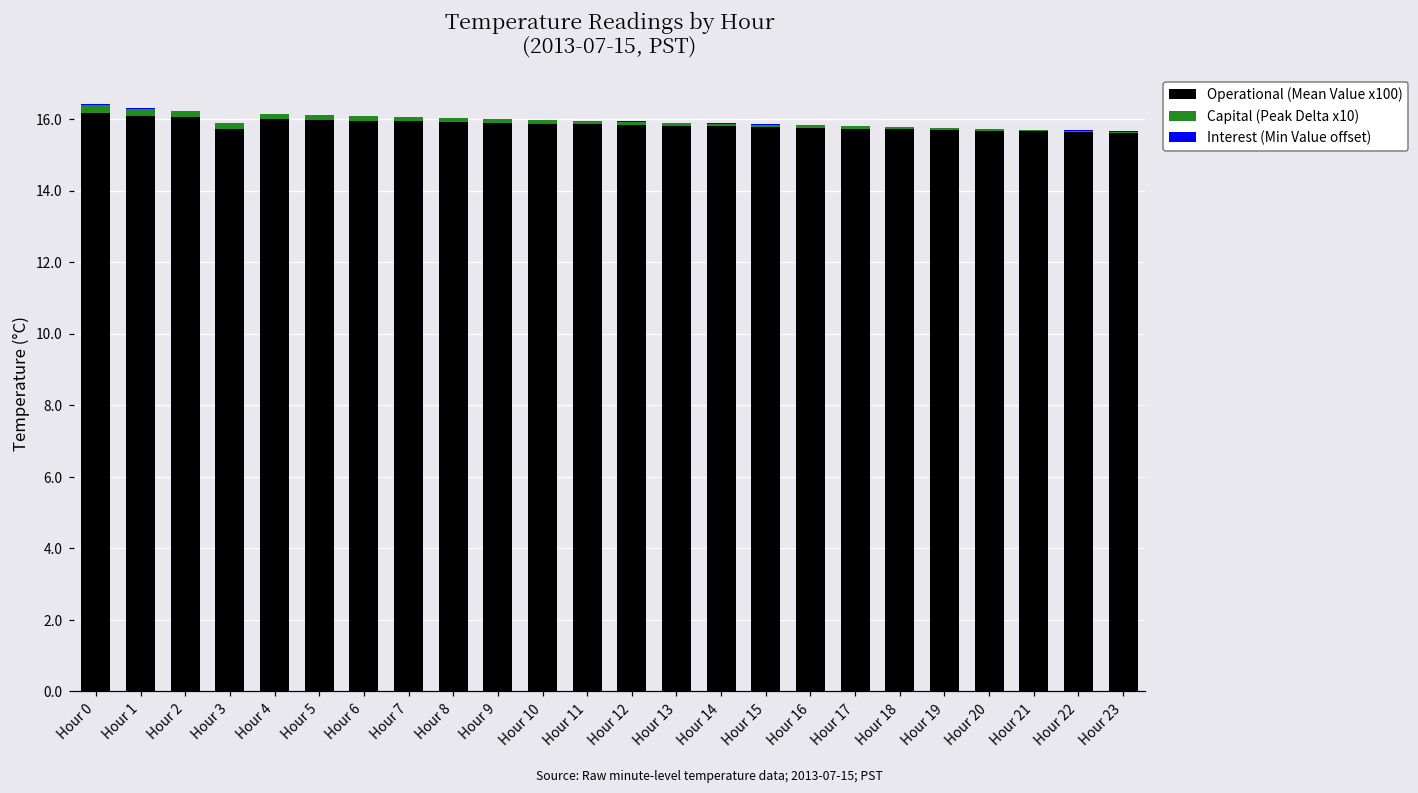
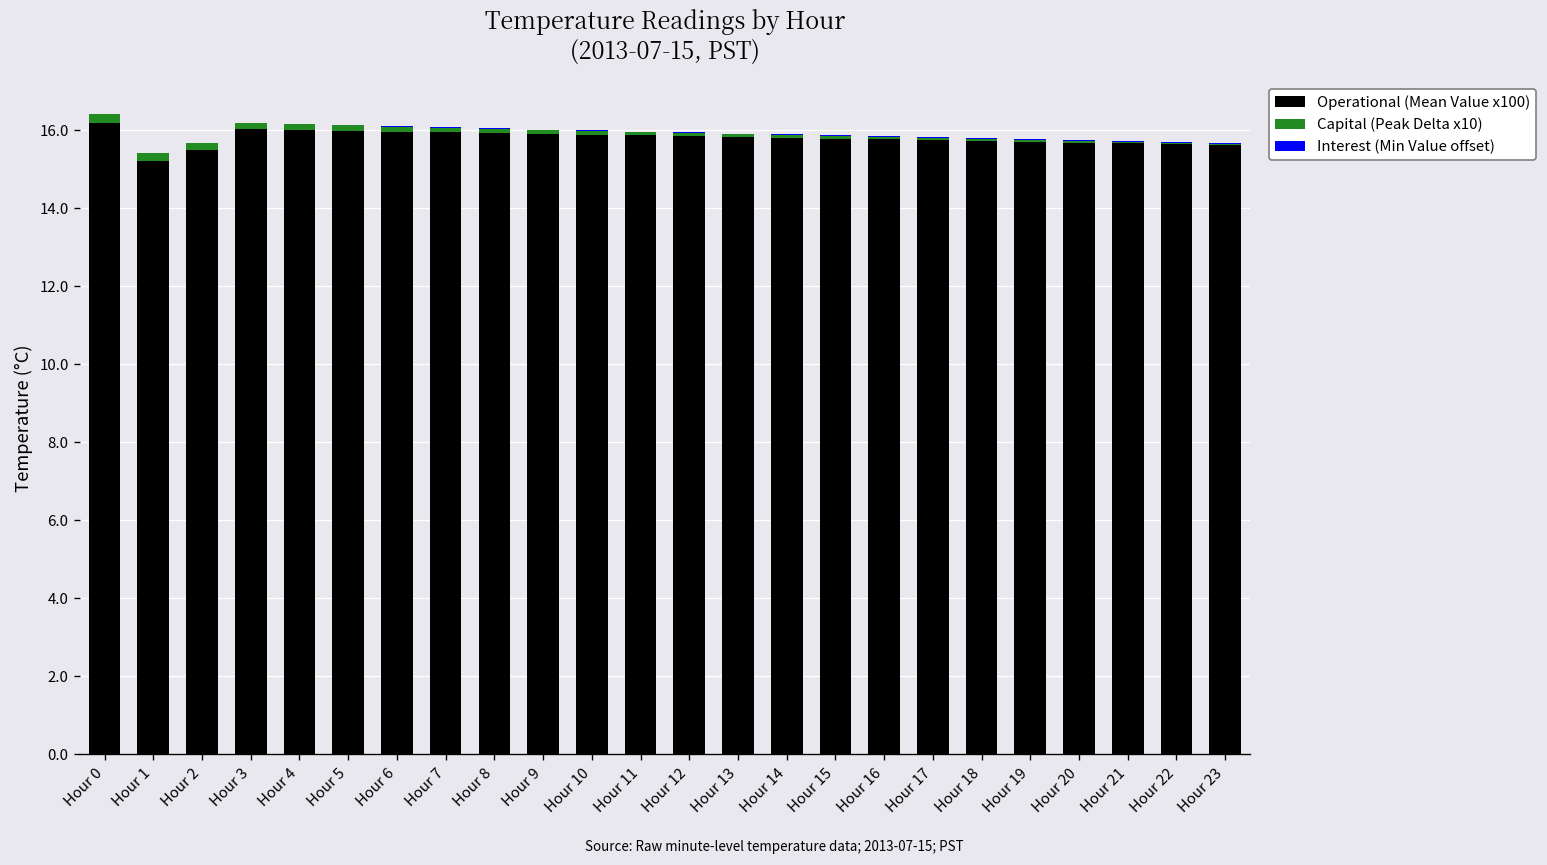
  {
    "Operational (Mean Value x100)": {
      "Hour 0": 16.2,
-     "Hour 1": 16.1,
-     "Hour 2": 16.1,
-     "Hour 3": 15.7,
+     "Hour 1": 15.2,
+     "Hour 2": 15.5,
+     "Hour 3": 16.0,
      "Hour 4": 16.0,
      "Hour 5": 16.0,
      "Hour 6": 16.0,
      "Hour 7": 15.9,
      "Hour 8": 15.9,
      "Hour 9": 15.9,
      "Hour 10": 15.9,
      "Hour 11": 15.9,
      "Hour 12": 15.8,
      "Hour 13": 15.8,
      "Hour 14": 15.8,
      "Hour 15": 15.8,
      "Hour 16": 15.8,
      "Hour 17": 15.7,
      "Hour 18": 15.7,
      "Hour 19": 15.7,
      "Hour 20": 15.7,
      "Hour 21": 15.7,
      "Hour 22": 15.6,
      "Hour 23": 15.6
    },
    "Capital (Peak Delta x10)": {
      "Hour 0": 0.2,
      "Hour 1": 0.2,
      "Hour 2": 0.2,
      "Hour 3": 0.2,
      "Hour 4": 0.1,
      "Hour 5": 0.1,
      "Hour 6": 0.1,
      "Hour 7": 0.1,
      "Hour 8": 0.1,
      "Hour 9": 0.1,
      "Hour 10": 0.1,
      "Hour 11": 0.1,
      "Hour 12": 0.1,
      "Hour 13": 0.1,
      "Hour 14": 0.1
    }
  }
